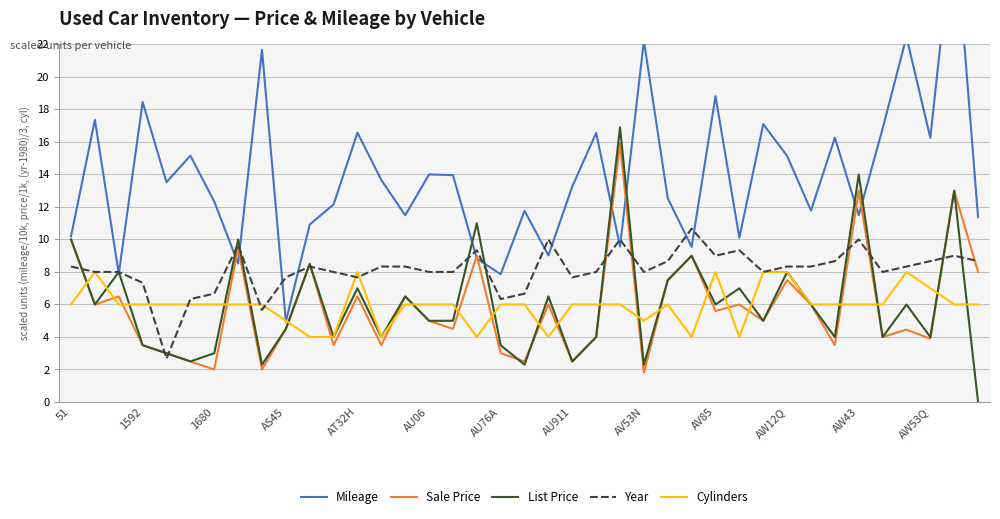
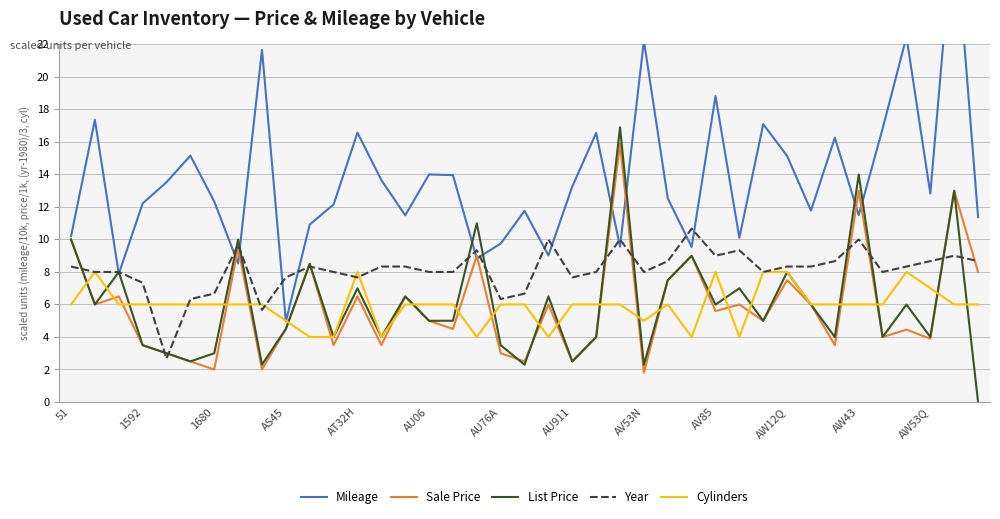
  {
    "Mileage": {
      "51": 10.2,
-     "1592": 18.5,
+     "1592": 12.2,
      "1680": 12.3,
      "AT32H": 16.6,
      "AU06": 14.0,
-     "AU76A": 7.9,
+     "AU76A": 9.7,
      "AU911": 13.3,
      "AV85": 18.8,
      "AW12Q": 15.1,
      "AW43": 11.5,
-     "AW53Q": 16.3
+     "AW53Q": 12.8
    },
    "Sale Price": {
      "1680": 2.0,
      "AT32H": 6.5,
      "AU76A": 3.0,
      "AV53N": 1.8,
      "AV85": 5.6,
      "AW12Q": 7.5,
      "AW43": 13.0
    },
    "Cylinders": {
      "51": 6.0,
      "1592": 6.0,
      "1680": 6.0,
      "AT32H": 8.0,
      "AU06": 6.0,
      "AU76A": 6.0,
      "AU911": 6.0,
      "AV53N": 5.0,
      "AV85": 8.0,
      "AW43": 6.0,
      "AW53Q": 7.0
    }
  }
